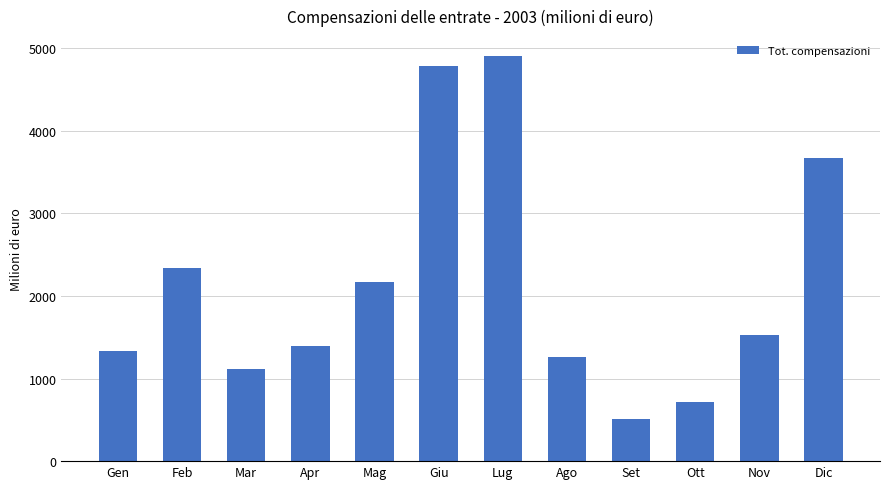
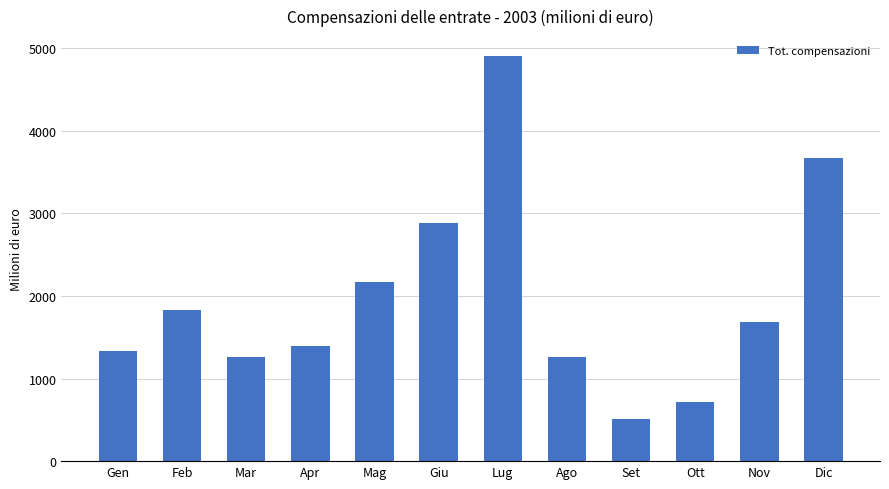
  {
    "Gen": 1300,
-   "Feb": 2300,
-   "Mar": 1100,
+   "Feb": 1800,
+   "Mar": 1300,
    "Apr": 1400,
    "Mag": 2200,
-   "Giu": 4800,
+   "Giu": 2900,
    "Lug": 4900,
    "Ago": 1300,
    "Set": 500,
    "Ott": 700,
-   "Nov": 1500,
+   "Nov": 1700,
    "Dic": 3700
  }
